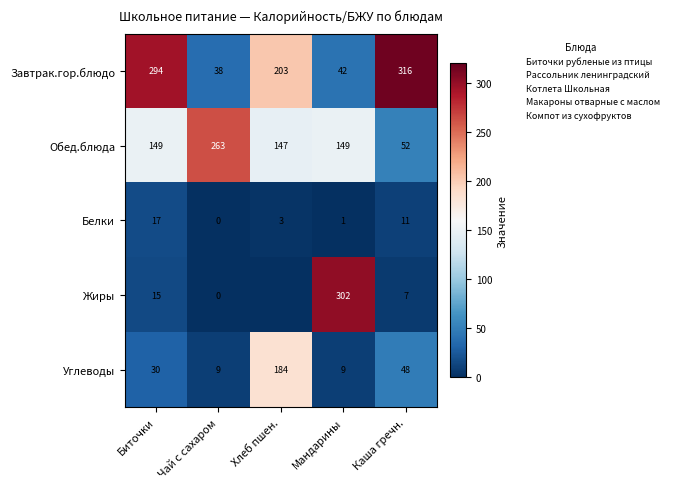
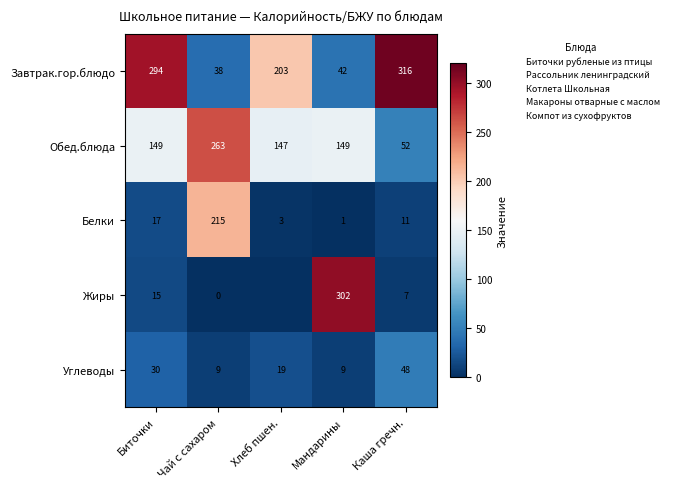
  {
    "Завтрак.гор.блюдо": {
      "Биточки": 294,
      "Чай с сахаром": 38,
      "Хлеб пшен.": 203,
      "Мандарины": 42,
      "Каша гречн.": 316
    },
    "Обед.блюда": {
      "Биточки": 149,
      "Чай с сахаром": 263,
      "Хлеб пшен.": 147,
      "Мандарины": 149,
      "Каша гречн.": 52
    },
    "Белки": {
      "Биточки": 17,
-     "Чай с сахаром": 0,
+     "Чай с сахаром": 215,
      "Хлеб пшен.": 3,
      "Мандарины": 1,
      "Каша гречн.": 11
    },
    "Жиры": {
      "Биточки": 15,
      "Чай с сахаром": 0,
      "Мандарины": 302,
      "Каша гречн.": 7
    },
    "Углеводы": {
      "Биточки": 30,
      "Чай с сахаром": 9,
-     "Хлеб пшен.": 184,
+     "Хлеб пшен.": 19,
      "Мандарины": 9,
      "Каша гречн.": 48
    }
  }
